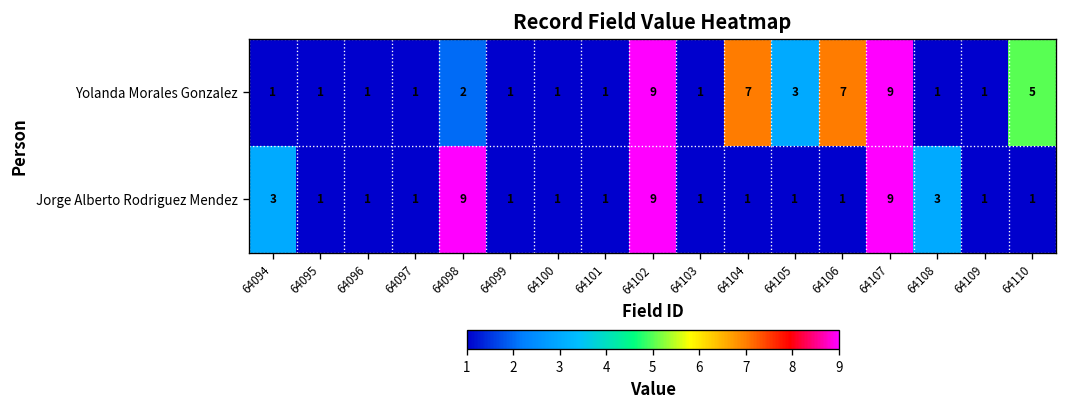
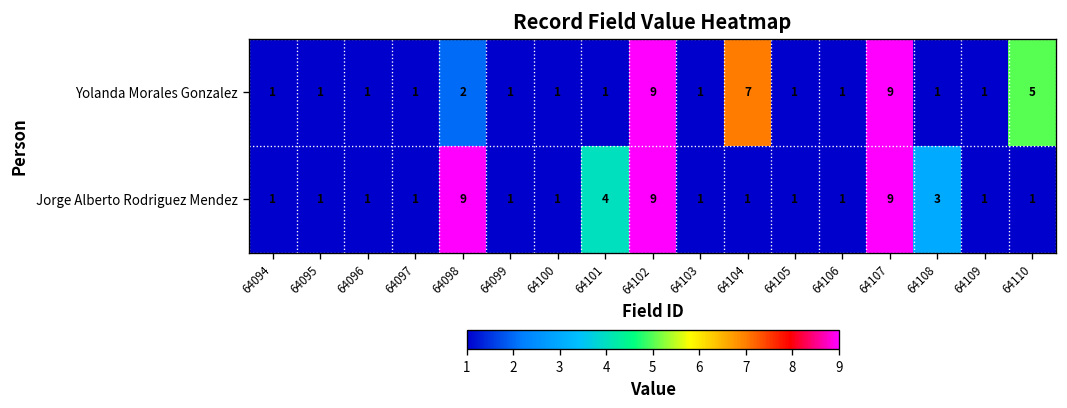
  {
    "Yolanda Morales Gonzalez": {
      "64094": 1,
      "64095": 1,
      "64096": 1,
      "64097": 1,
      "64098": 2,
      "64099": 1,
      "64100": 1,
      "64101": 1,
      "64102": 9,
      "64103": 1,
      "64104": 7,
-     "64105": 3,
-     "64106": 7,
+     "64105": 1,
+     "64106": 1,
      "64107": 9,
      "64108": 1,
      "64109": 1,
      "64110": 5
    },
    "Jorge Alberto Rodriguez Mendez": {
-     "64094": 3,
+     "64094": 1,
      "64095": 1,
      "64096": 1,
      "64097": 1,
      "64098": 9,
      "64099": 1,
      "64100": 1,
-     "64101": 1,
+     "64101": 4,
      "64102": 9,
      "64103": 1,
      "64104": 1,
      "64105": 1,
      "64106": 1,
      "64107": 9,
      "64108": 3,
      "64109": 1,
      "64110": 1
    }
  }
